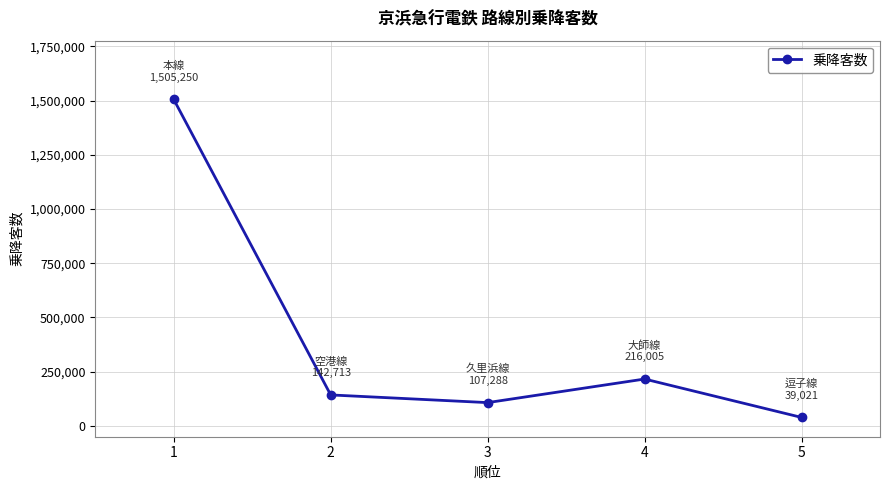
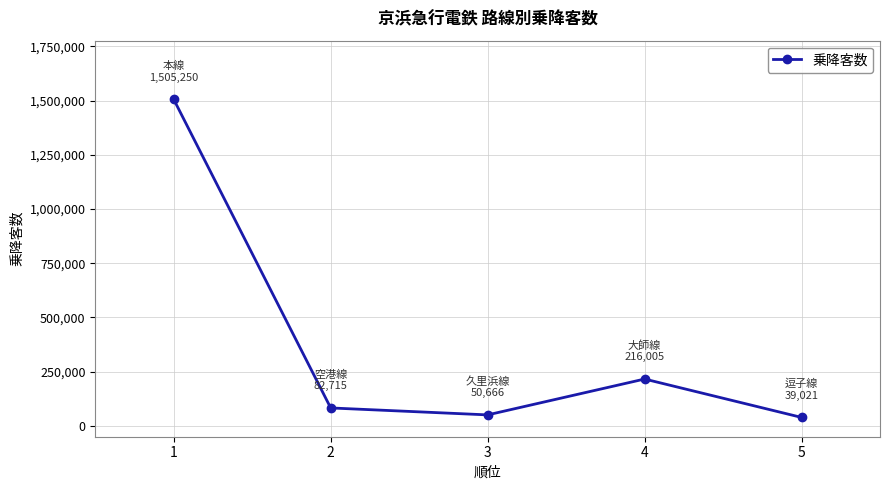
  {
    "1": "1,505,250",
-   "2": "142,713",
-   "3": "107,288",
+   "2": "82,715",
+   "3": "50,666",
    "4": "216,005",
    "5": "39,021"
  }
